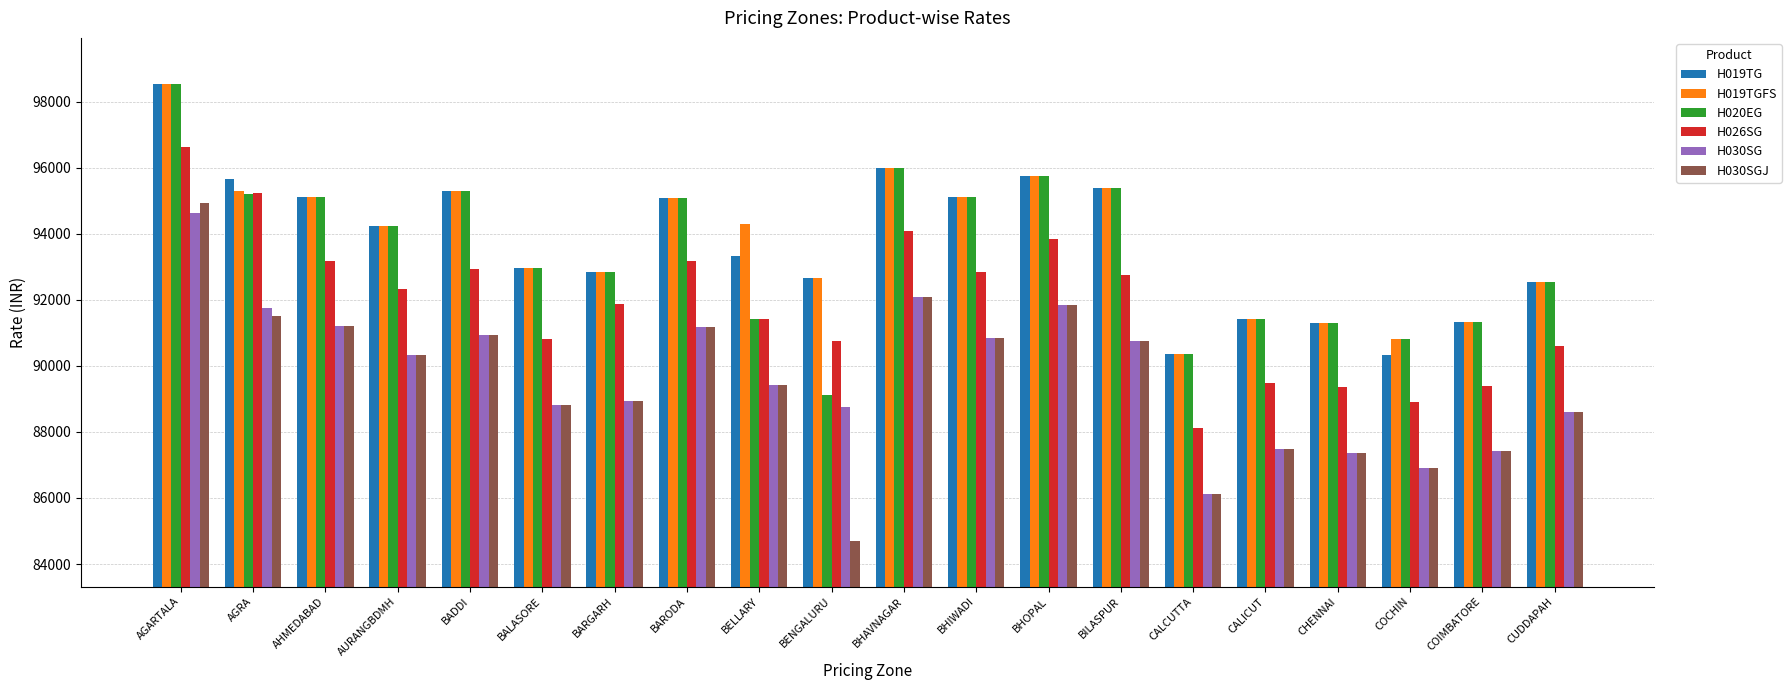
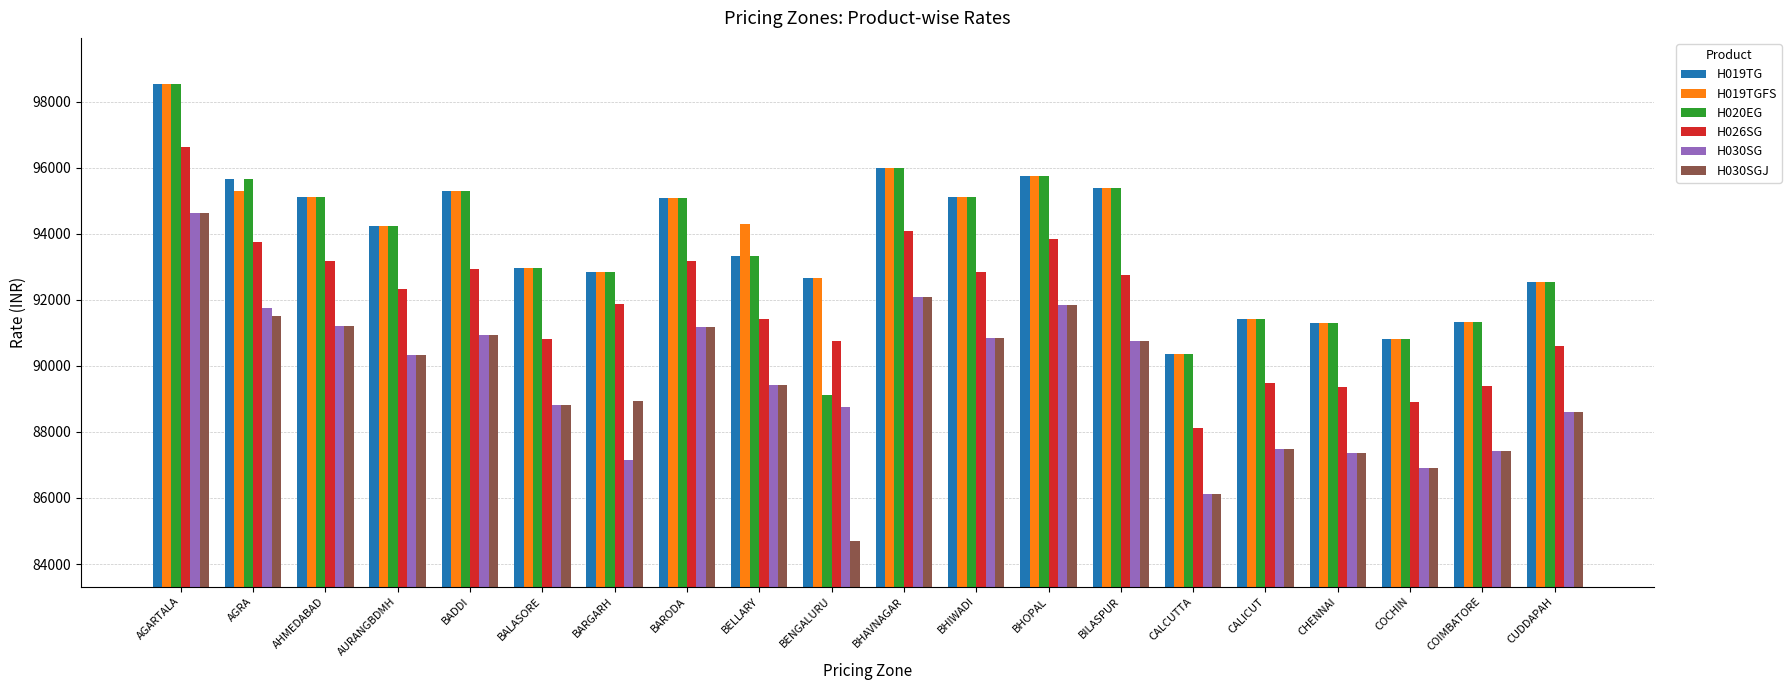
  {
    "H019TG": {
      "AGARTALA": 98600,
      "AGRA": 95700,
      "AHMEDABAD": 95100,
      "AURANGBDMH": 94200,
      "BADDI": 95300,
      "BALASORE": 93000,
      "BARGARH": 92900,
      "BARODA": 95100,
      "BELLARY": 93300,
      "BENGALURU": 92700,
      "BHAVNAGAR": 96000,
      "BHIWADI": 95100,
      "BHOPAL": 95800,
      "BILASPUR": 95400,
      "CALCUTTA": 90400,
      "CALICUT": 91400,
      "CHENNAI": 91300,
-     "COCHIN": 90300,
+     "COCHIN": 90800,
      "COIMBATORE": 91300,
      "CUDDAPAH": 92500
    },
    "H019TGFS": {
      "AGARTALA": 98600,
      "AGRA": 95300,
      "AHMEDABAD": 95100,
      "AURANGBDMH": 94200,
      "BADDI": 95300,
      "BALASORE": 93000,
      "BARGARH": 92900,
      "BARODA": 95100,
      "BELLARY": 94300,
      "BENGALURU": 92700,
      "BHAVNAGAR": 96000,
      "BHIWADI": 95100,
      "BHOPAL": 95800,
      "BILASPUR": 95400,
      "CALCUTTA": 90400,
      "CALICUT": 91400,
      "CHENNAI": 91300,
      "COCHIN": 90800,
      "COIMBATORE": 91300,
      "CUDDAPAH": 92500
    },
    "H020EG": {
      "AGARTALA": 98600,
-     "AGRA": 95200,
+     "AGRA": 95700,
      "AHMEDABAD": 95100,
      "AURANGBDMH": 94200,
      "BADDI": 95300,
      "BALASORE": 93000,
      "BARGARH": 92900,
      "BARODA": 95100,
-     "BELLARY": 91400,
+     "BELLARY": 93300,
      "BENGALURU": 89100,
      "BHAVNAGAR": 96000,
      "BHIWADI": 95100,
      "BHOPAL": 95800,
      "BILASPUR": 95400,
      "CALCUTTA": 90400,
      "CALICUT": 91400,
      "CHENNAI": 91300,
      "COCHIN": 90800,
      "COIMBATORE": 91300,
      "CUDDAPAH": 92500
    },
    "H026SG": {
      "AGARTALA": 96600,
-     "AGRA": 95200,
+     "AGRA": 93800,
      "AHMEDABAD": 93200,
      "AURANGBDMH": 92300,
      "BADDI": 92900,
      "BALASORE": 90800,
      "BARGARH": 91900,
      "BARODA": 93200,
      "BELLARY": 91400,
      "BENGALURU": 90800,
      "BHAVNAGAR": 94100,
      "BHIWADI": 92800,
      "BHOPAL": 93800,
      "BILASPUR": 92700,
      "CALCUTTA": 88100,
      "CALICUT": 89500,
      "CHENNAI": 89400,
      "COCHIN": 88900,
      "COIMBATORE": 89400,
      "CUDDAPAH": 90600
    },
    "H030SG": {
      "AGARTALA": 94600,
      "AGRA": 91800,
      "AHMEDABAD": 91200,
      "AURANGBDMH": 90300,
      "BADDI": 90900,
      "BALASORE": 88800,
-     "BARGARH": 88900,
+     "BARGARH": 87100,
      "BARODA": 91200,
      "BELLARY": 89400,
      "BENGALURU": 88800,
      "BHAVNAGAR": 92100,
      "BHIWADI": 90900,
      "BHOPAL": 91800,
      "BILASPUR": 90800,
      "CALCUTTA": 86100,
      "CALICUT": 87500,
      "CHENNAI": 87400,
      "COCHIN": 86900,
      "COIMBATORE": 87400,
      "CUDDAPAH": 88600
    },
    "H030SGJ": {
-     "AGARTALA": 94900,
+     "AGARTALA": 94600,
      "AGRA": 91500,
      "AHMEDABAD": 91200,
      "AURANGBDMH": 90300,
      "BADDI": 90900,
      "BALASORE": 88800,
      "BARGARH": 88900,
      "BARODA": 91200,
      "BELLARY": 89400,
      "BENGALURU": 84700,
      "BHAVNAGAR": 92100,
      "BHIWADI": 90900,
      "BHOPAL": 91800,
      "BILASPUR": 90800,
      "CALCUTTA": 86100,
      "CALICUT": 87500,
      "CHENNAI": 87400,
      "COCHIN": 86900,
      "COIMBATORE": 87400,
      "CUDDAPAH": 88600
    }
  }
